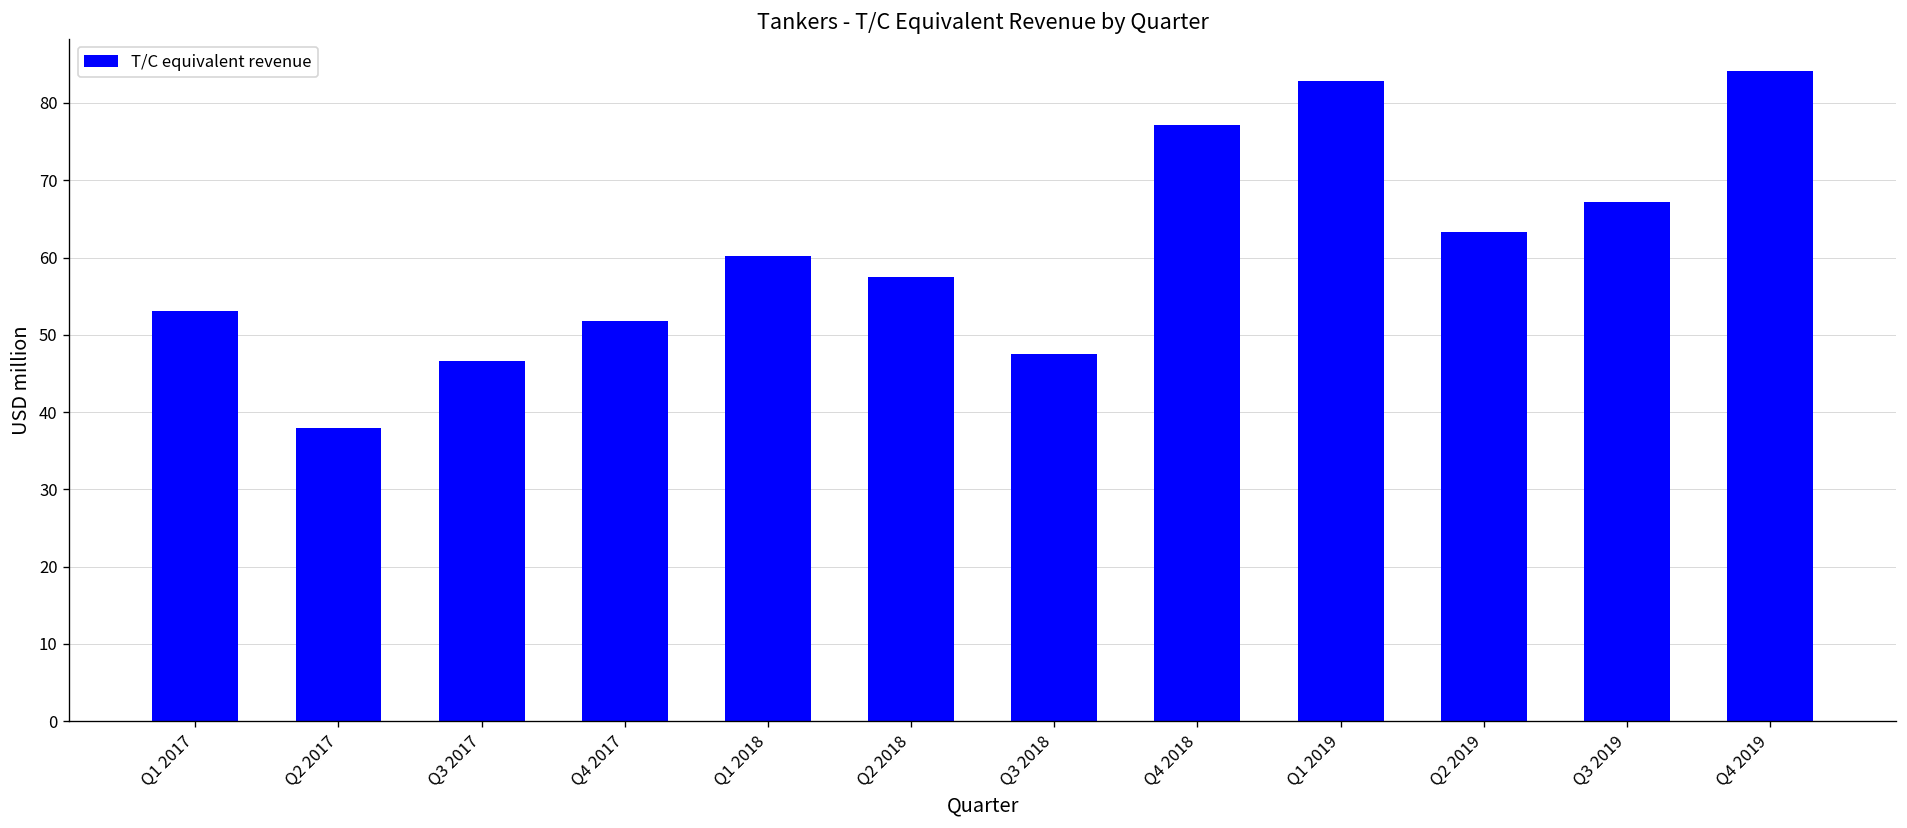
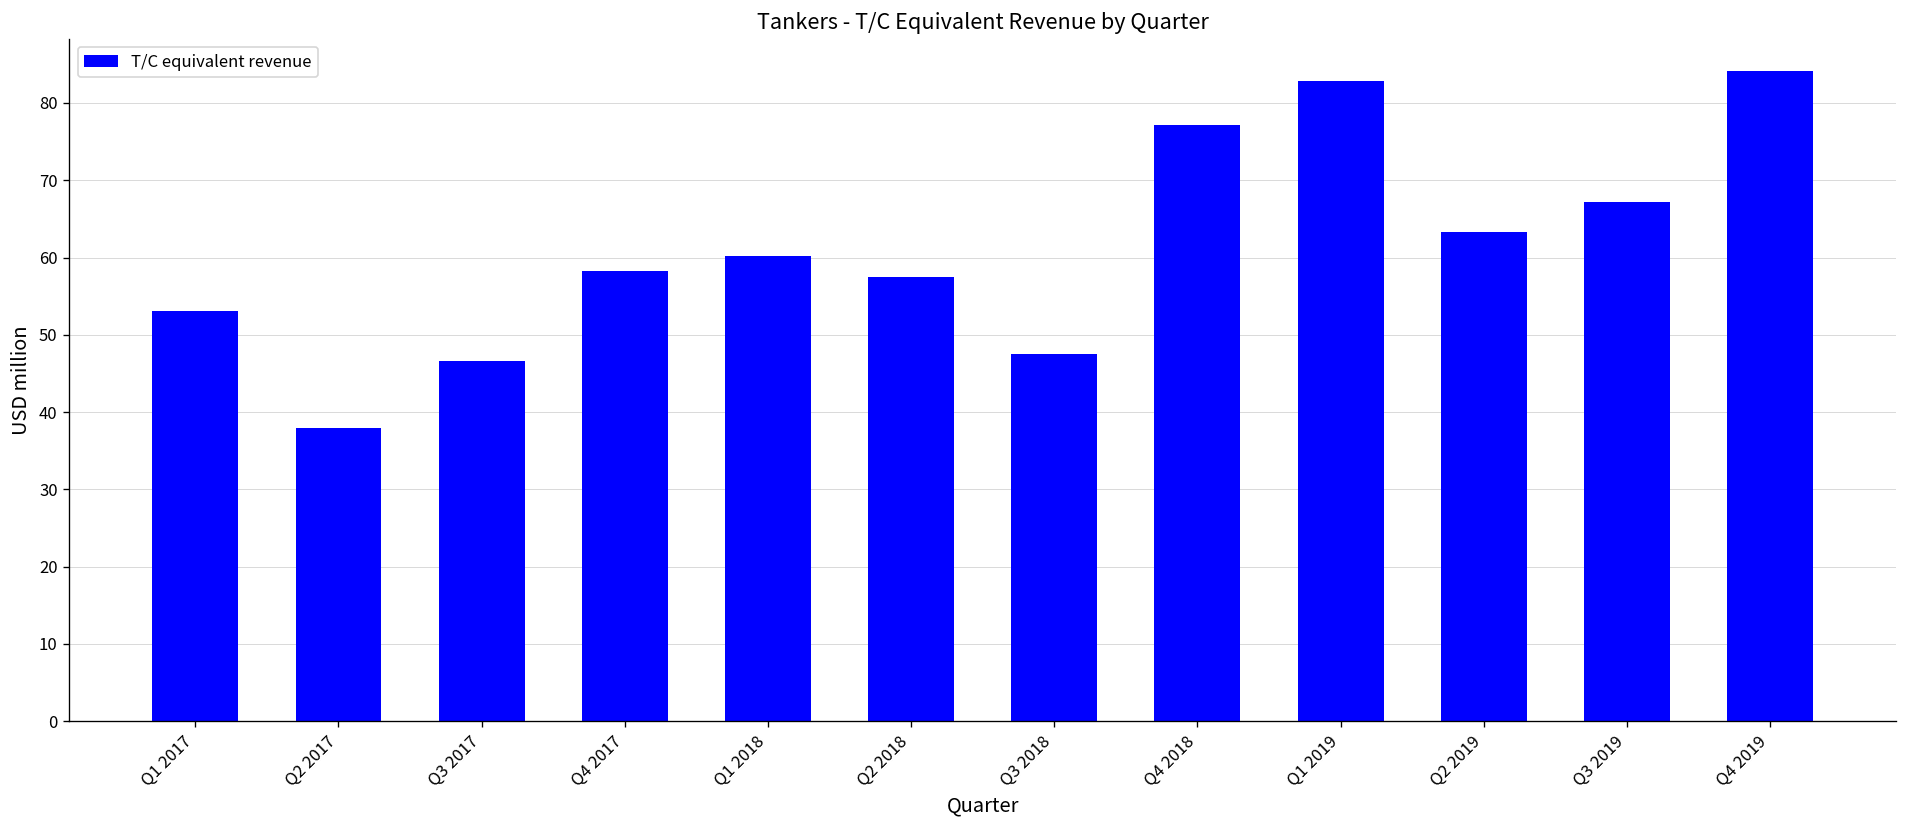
  {
    "Q1 2017": 53,
    "Q2 2017": 38,
    "Q3 2017": 47,
-   "Q4 2017": 52,
+   "Q4 2017": 58,
    "Q1 2018": 60,
    "Q2 2018": 58,
    "Q3 2018": 48,
    "Q4 2018": 77,
    "Q1 2019": 83,
    "Q2 2019": 63,
    "Q3 2019": 67,
    "Q4 2019": 84
  }
